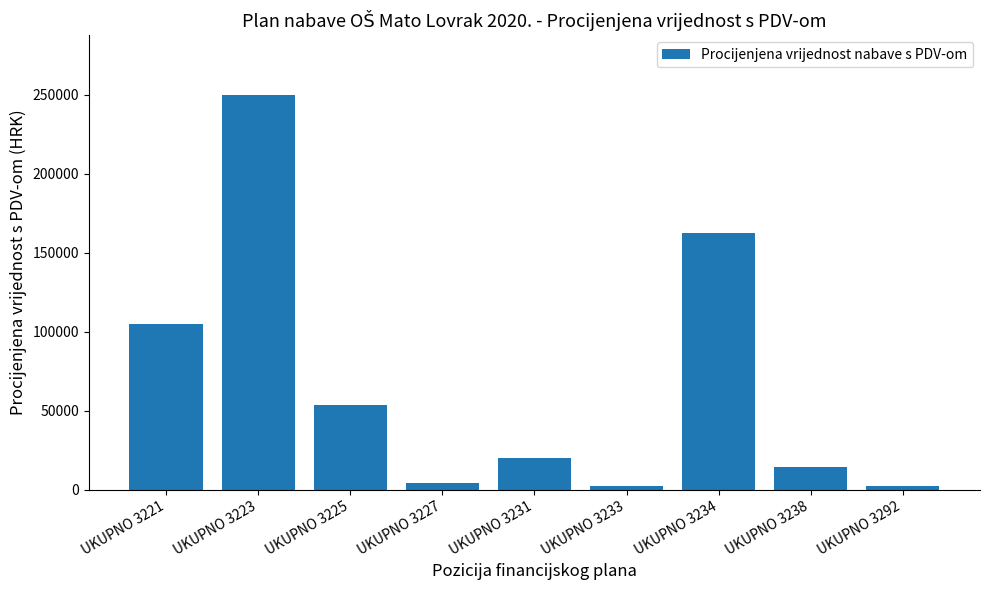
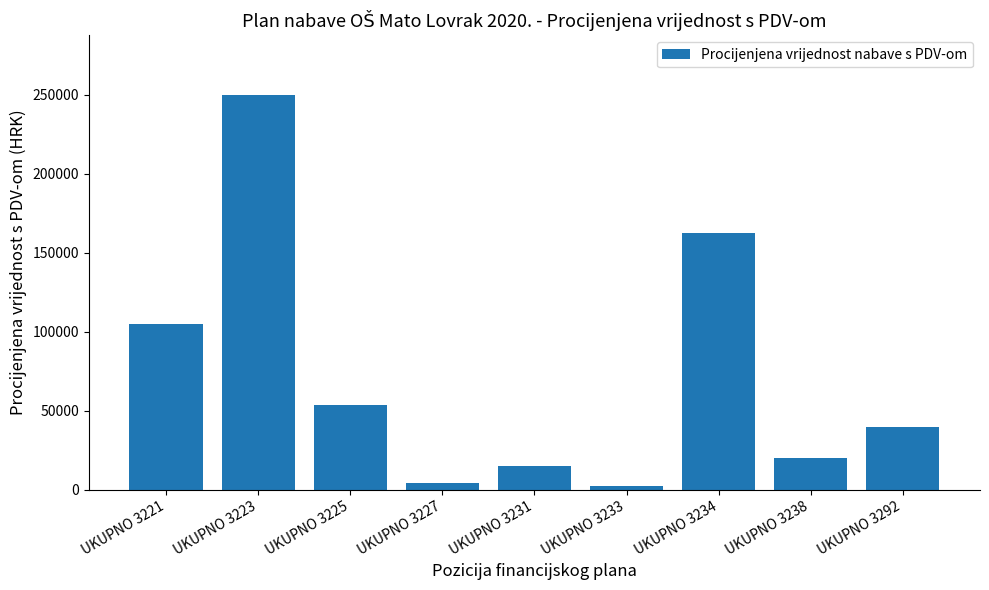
  {
    "UKUPNO 3221": 104000,
    "UKUPNO 3223": 250000,
    "UKUPNO 3225": 54000,
    "UKUPNO 3227": 4000,
-   "UKUPNO 3231": 20000,
+   "UKUPNO 3231": 15000,
    "UKUPNO 3233": 2000,
    "UKUPNO 3234": 162000,
-   "UKUPNO 3238": 14000,
-   "UKUPNO 3292": 2000
+   "UKUPNO 3238": 20000,
+   "UKUPNO 3292": 40000
  }
